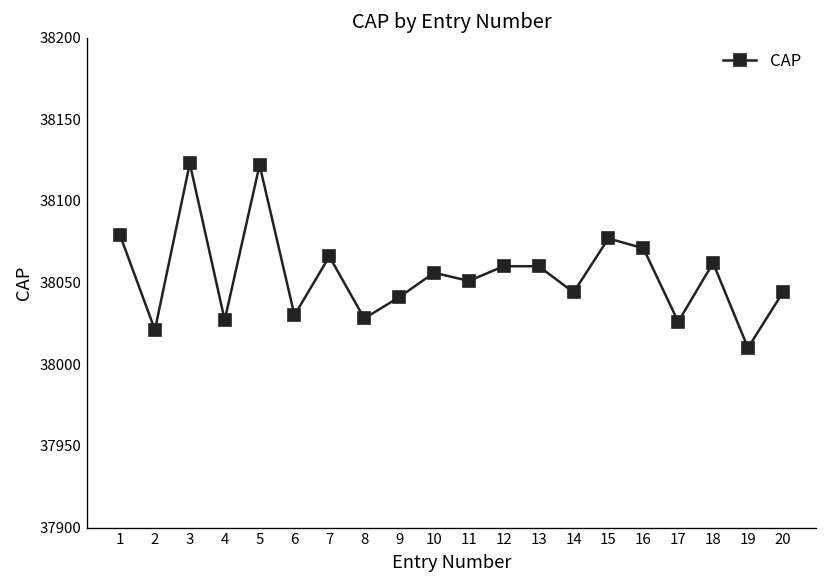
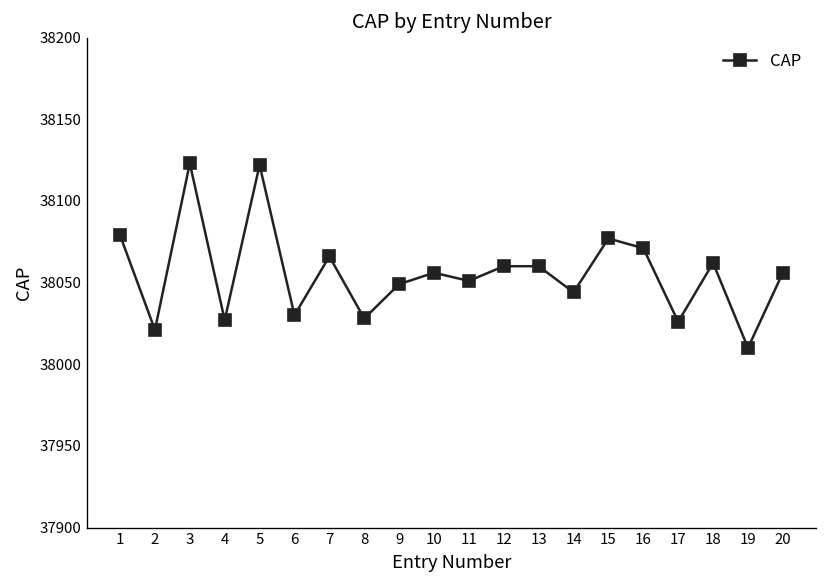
  {
    "1": 38079,
    "2": 38021,
    "3": 38123,
    "4": 38027,
    "5": 38122,
    "6": 38030,
    "7": 38066,
    "8": 38028,
-   "9": 38041,
+   "9": 38049,
    "10": 38056,
    "11": 38051,
    "12": 38060,
    "13": 38060,
    "14": 38044,
    "15": 38077,
    "16": 38071,
    "17": 38026,
    "18": 38062,
    "19": 38010,
-   "20": 38044
+   "20": 38056
  }
